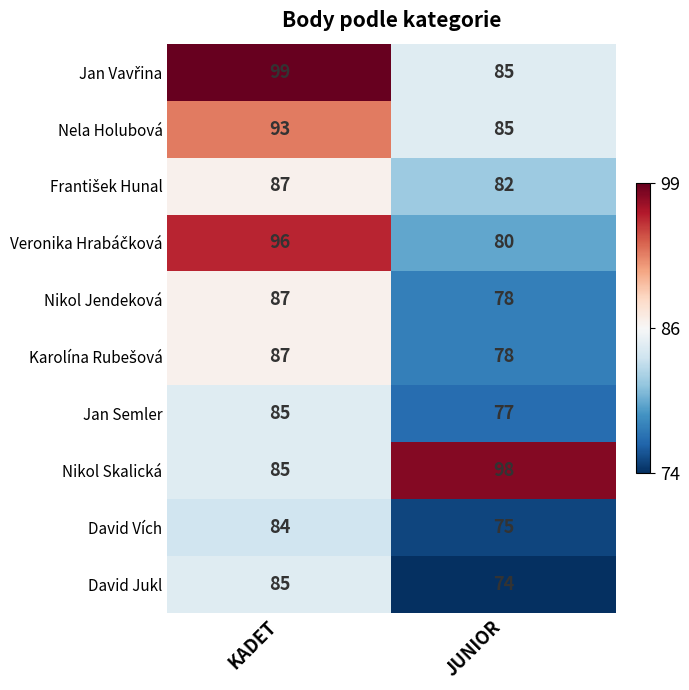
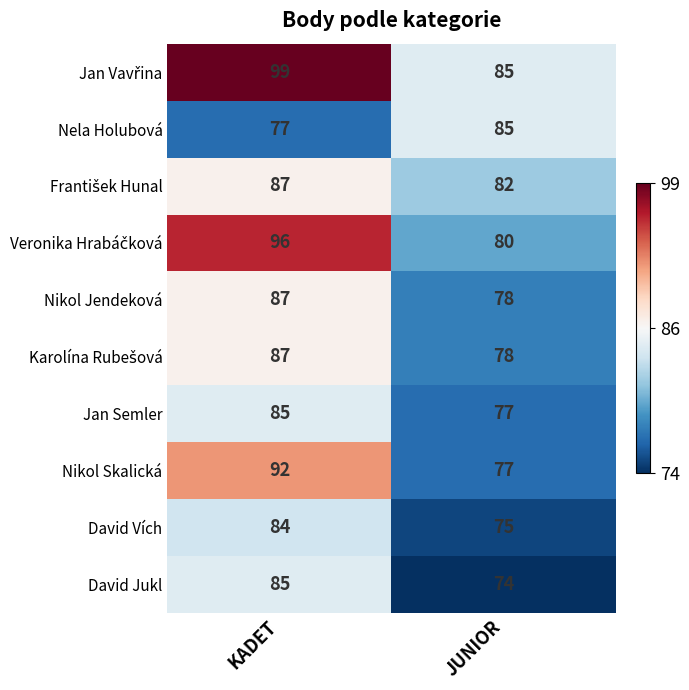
  {
    "Jan Vavřina": {
      "KADET": 99,
      "JUNIOR": 85
    },
    "Nela Holubová": {
-     "KADET": 93,
+     "KADET": 77,
      "JUNIOR": 85
    },
    "František Hunal": {
      "KADET": 87,
      "JUNIOR": 82
    },
    "Veronika Hrabáčková": {
      "KADET": 96,
      "JUNIOR": 80
    },
    "Nikol Jendeková": {
      "KADET": 87,
      "JUNIOR": 78
    },
    "Karolína Rubešová": {
      "KADET": 87,
      "JUNIOR": 78
    },
    "Jan Semler": {
      "KADET": 85,
      "JUNIOR": 77
    },
    "Nikol Skalická": {
-     "KADET": 85,
-     "JUNIOR": 98
+     "KADET": 92,
+     "JUNIOR": 77
    },
    "David Vích": {
      "KADET": 84,
      "JUNIOR": 75
    },
    "David Jukl": {
      "KADET": 85
    }
  }
